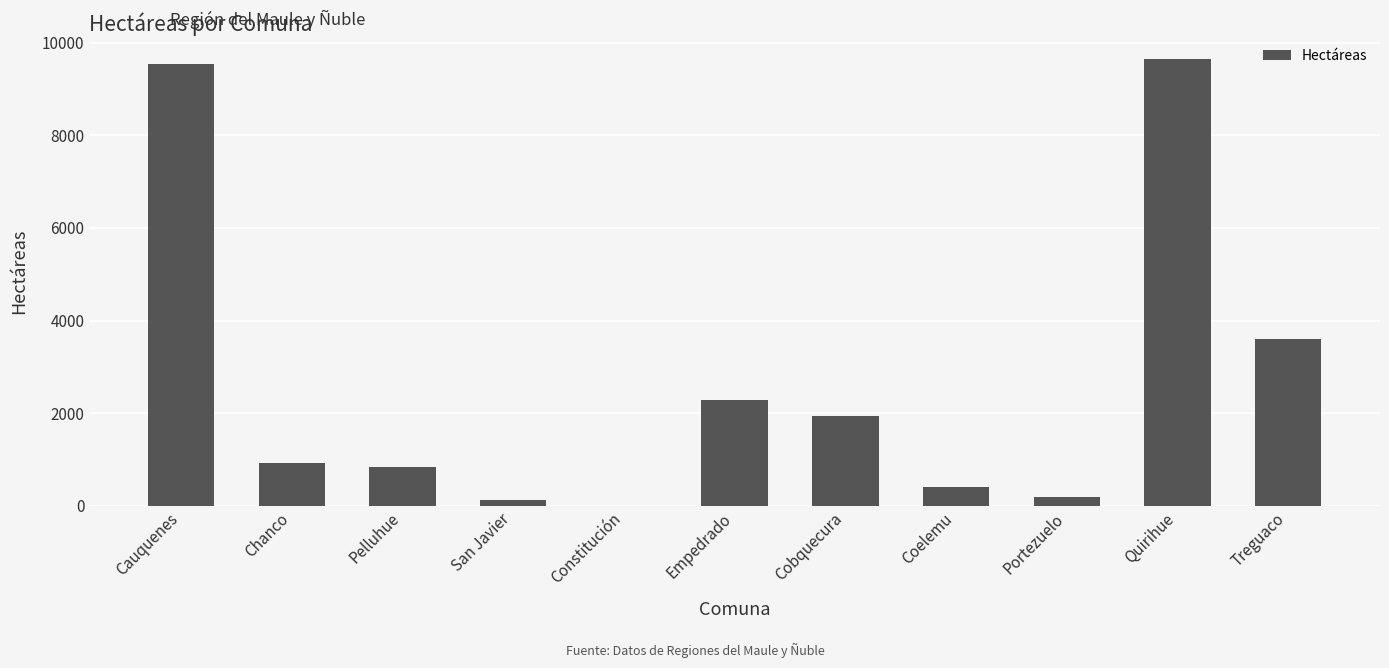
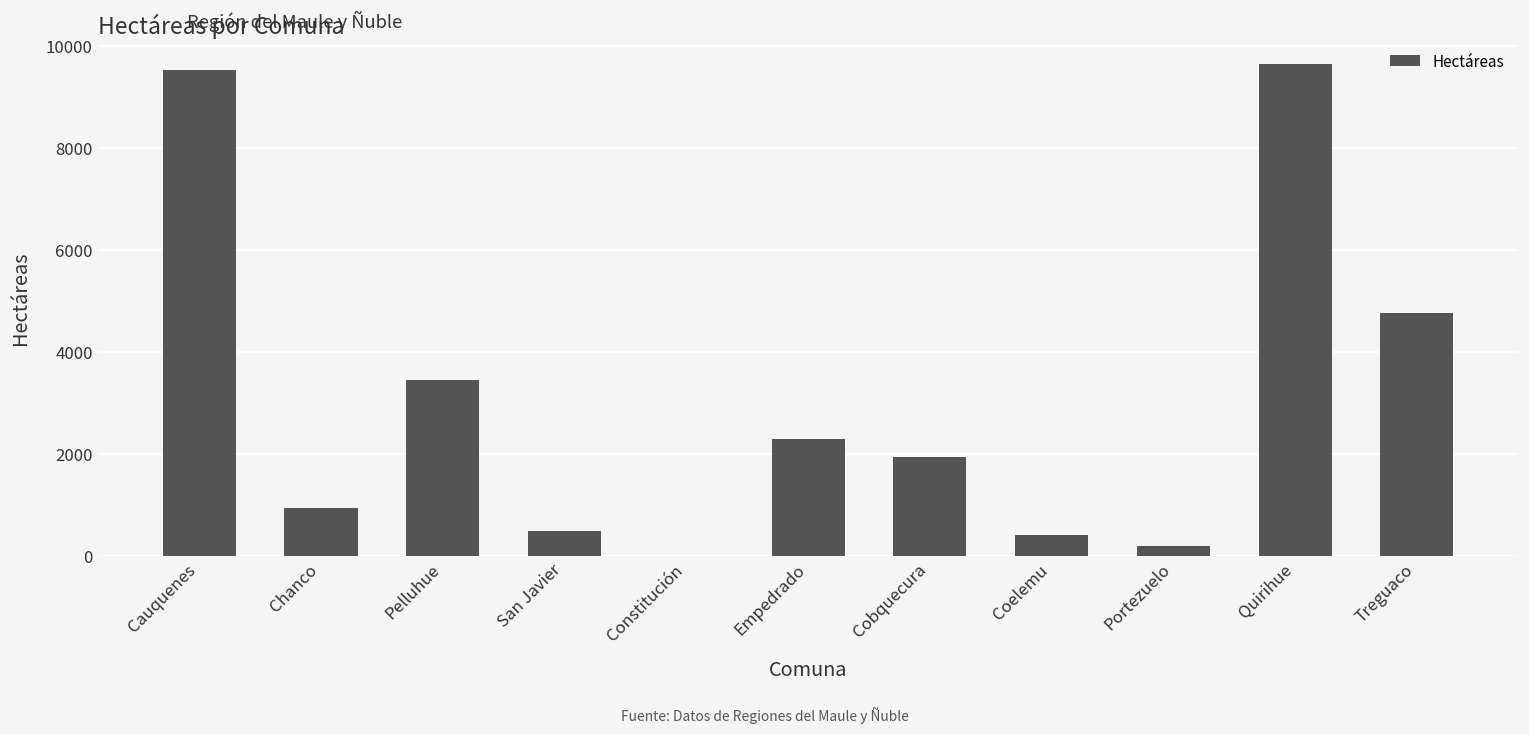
  {
    "Cauquenes": 9500,
    "Chanco": 900,
-   "Pelluhue": 800,
-   "San Javier": 100,
+   "Pelluhue": 3400,
+   "San Javier": 500,
    "Empedrado": 2300,
    "Cobquecura": 1900,
    "Coelemu": 400,
    "Portezuelo": 200,
    "Quirihue": 9700,
-   "Treguaco": 3600
+   "Treguaco": 4800
  }
